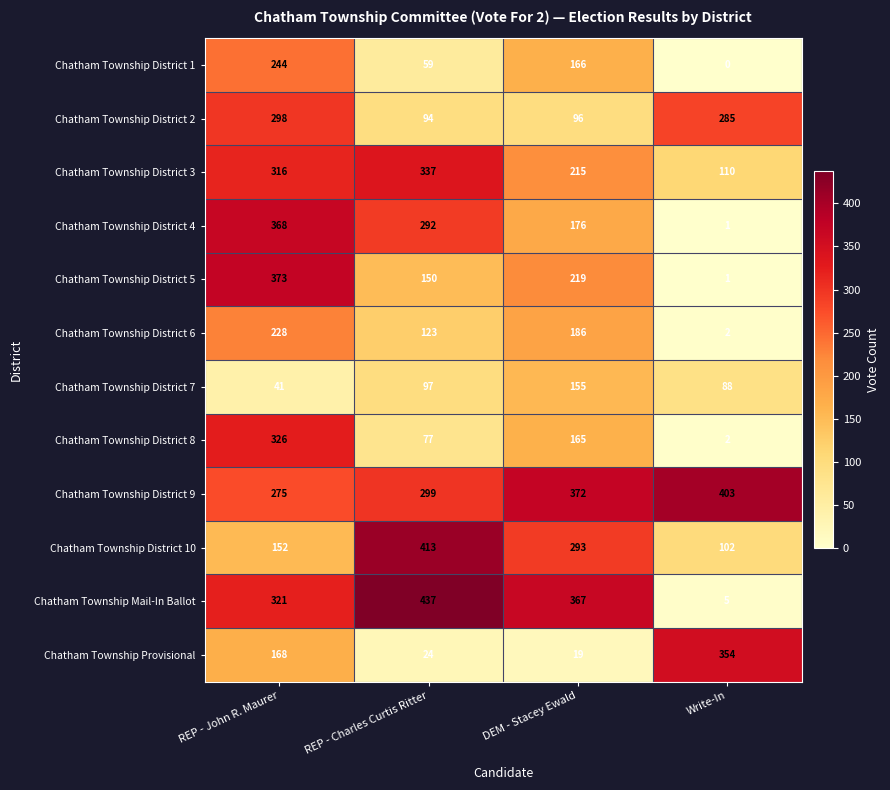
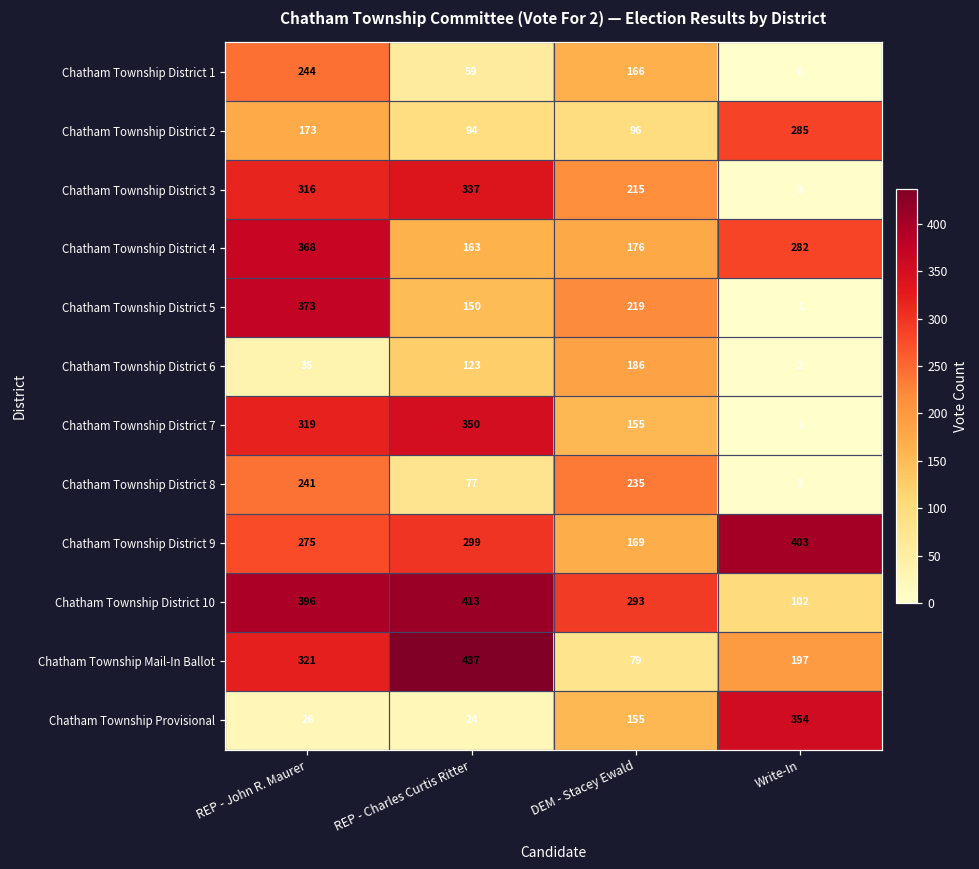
  {
    "Chatham Township District 1": {
      "REP - John R. Maurer": 244,
      "REP - Charles Curtis Ritter": 59,
      "DEM - Stacey Ewald": 166,
      "Write-In": 0
    },
    "Chatham Township District 2": {
-     "REP - John R. Maurer": 298,
+     "REP - John R. Maurer": 173,
      "REP - Charles Curtis Ritter": 94,
      "DEM - Stacey Ewald": 96,
      "Write-In": 285
    },
    "Chatham Township District 3": {
      "REP - John R. Maurer": 316,
      "REP - Charles Curtis Ritter": 337,
      "DEM - Stacey Ewald": 215,
-     "Write-In": 110
+     "Write-In": 3
    },
    "Chatham Township District 4": {
      "REP - John R. Maurer": 368,
-     "REP - Charles Curtis Ritter": 292,
+     "REP - Charles Curtis Ritter": 163,
      "DEM - Stacey Ewald": 176,
-     "Write-In": 1
+     "Write-In": 282
    },
    "Chatham Township District 5": {
      "REP - John R. Maurer": 373,
      "REP - Charles Curtis Ritter": 150,
      "DEM - Stacey Ewald": 219,
      "Write-In": 1
    },
    "Chatham Township District 6": {
-     "REP - John R. Maurer": 228,
+     "REP - John R. Maurer": 35,
      "REP - Charles Curtis Ritter": 123,
      "DEM - Stacey Ewald": 186,
      "Write-In": 2
    },
    "Chatham Township District 7": {
-     "REP - John R. Maurer": 41,
-     "REP - Charles Curtis Ritter": 97,
+     "REP - John R. Maurer": 319,
+     "REP - Charles Curtis Ritter": 350,
      "DEM - Stacey Ewald": 155,
-     "Write-In": 88
+     "Write-In": 1
    },
    "Chatham Township District 8": {
-     "REP - John R. Maurer": 326,
+     "REP - John R. Maurer": 241,
      "REP - Charles Curtis Ritter": 77,
-     "DEM - Stacey Ewald": 165,
+     "DEM - Stacey Ewald": 235,
      "Write-In": 2
    },
    "Chatham Township District 9": {
      "REP - John R. Maurer": 275,
      "REP - Charles Curtis Ritter": 299,
-     "DEM - Stacey Ewald": 372,
+     "DEM - Stacey Ewald": 169,
      "Write-In": 403
    },
    "Chatham Township District 10": {
-     "REP - John R. Maurer": 152,
+     "REP - John R. Maurer": 396,
      "REP - Charles Curtis Ritter": 413,
      "DEM - Stacey Ewald": 293,
      "Write-In": 102
    },
    "Chatham Township Mail-In Ballot": {
      "REP - John R. Maurer": 321,
      "REP - Charles Curtis Ritter": 437,
-     "DEM - Stacey Ewald": 367,
-     "Write-In": 5
+     "DEM - Stacey Ewald": 79,
+     "Write-In": 197
    },
    "Chatham Township Provisional": {
-     "REP - John R. Maurer": 168,
+     "REP - John R. Maurer": 26,
      "REP - Charles Curtis Ritter": 24,
-     "DEM - Stacey Ewald": 19,
+     "DEM - Stacey Ewald": 155,
      "Write-In": 354
    }
  }
